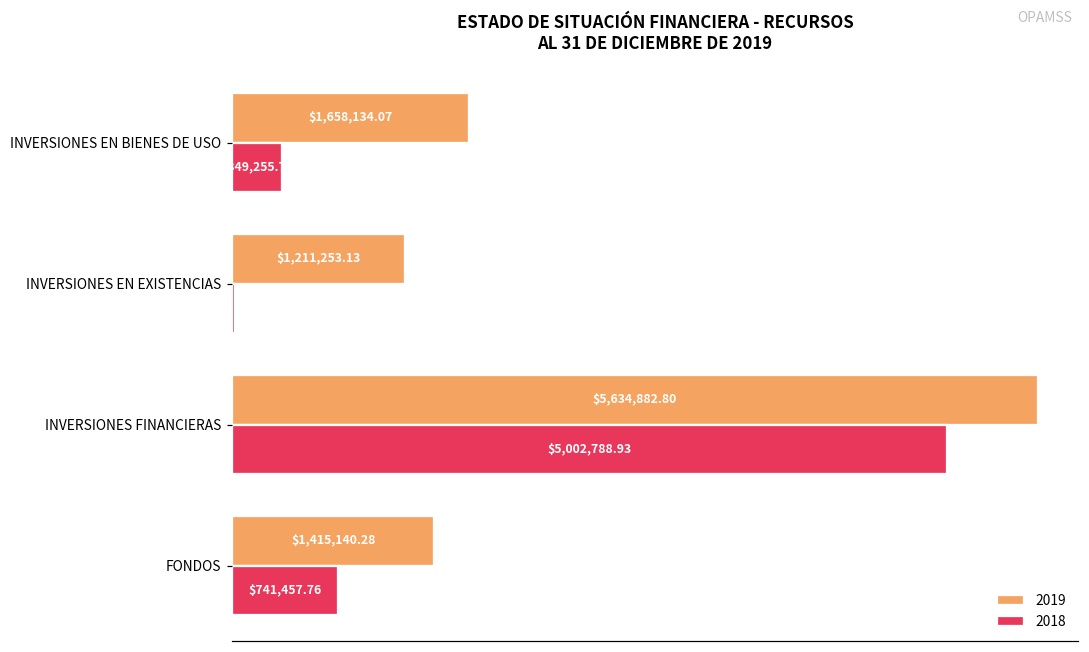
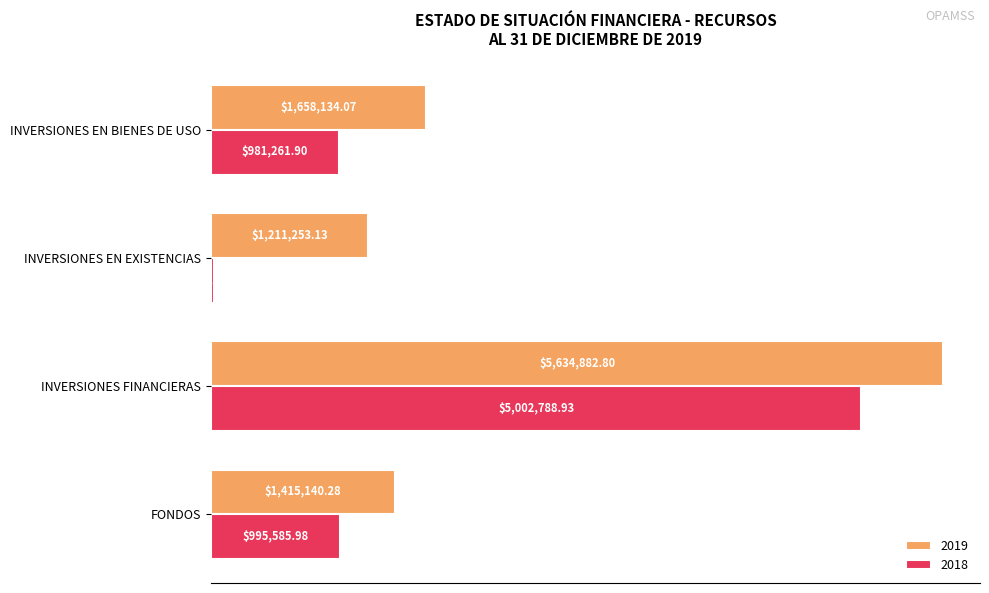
  {
    "2019": {
      "INVERSIONES EN BIENES DE USO": "$1,658,134.07",
      "INVERSIONES EN EXISTENCIAS": "$1,211,253.13",
      "INVERSIONES FINANCIERAS": "$5,634,882.80",
      "FONDOS": "$1,415,140.28"
    },
    "2018": {
-     "INVERSIONES EN BIENES DE USO": "$349,255.70",
+     "INVERSIONES EN BIENES DE USO": "$981,261.90",
      "INVERSIONES FINANCIERAS": "$5,002,788.93",
-     "FONDOS": "$741,457.76"
+     "FONDOS": "$995,585.98"
    }
  }
